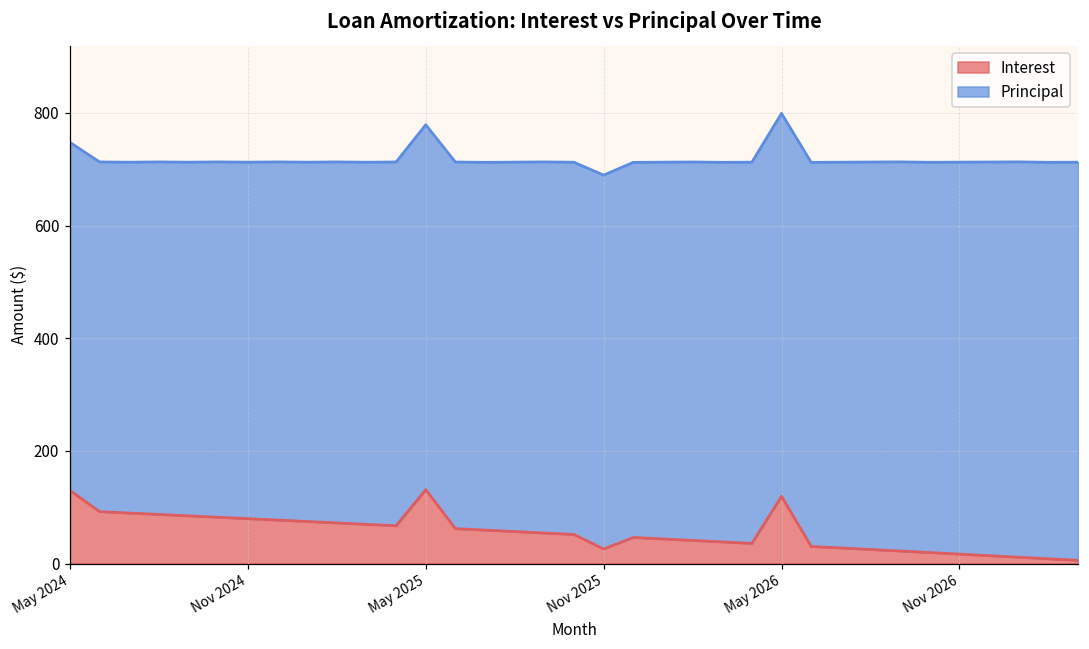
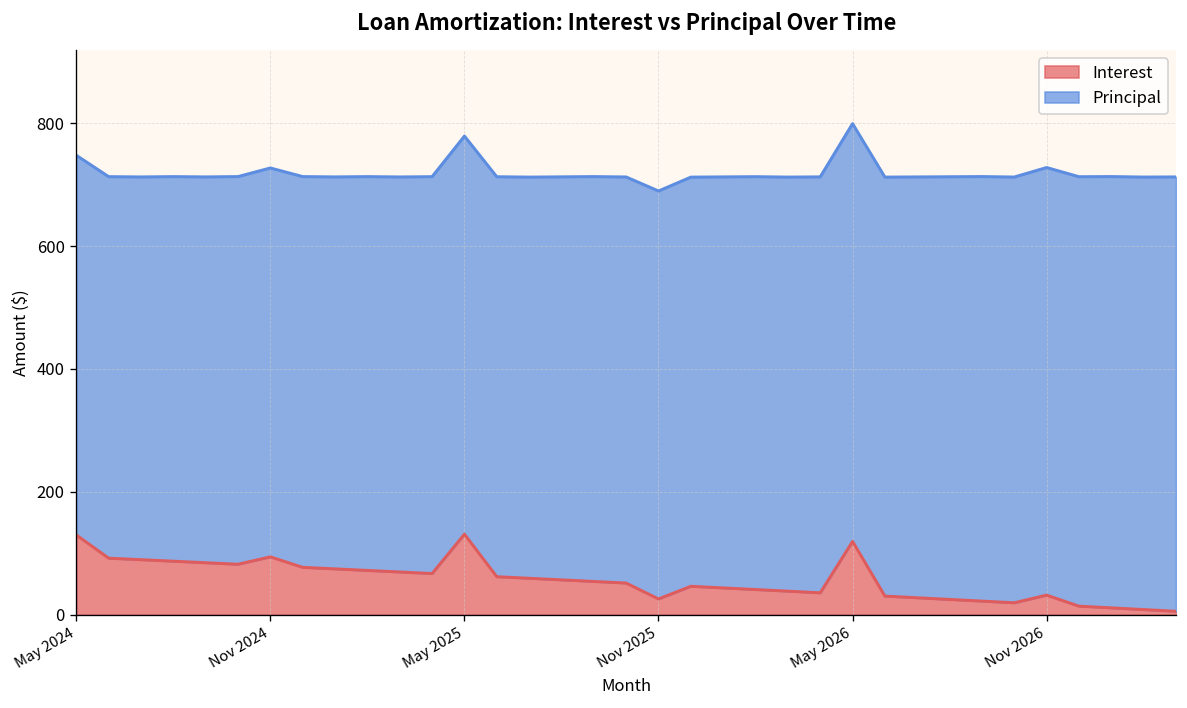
  {
    "Interest": {
      "May 2024": 130,
-     "Nov 2024": 80,
+     "Nov 2024": 90,
      "May 2025": 130,
      "Nov 2025": 30,
      "May 2026": 120,
-     "Nov 2026": 20
+     "Nov 2026": 30
    },
    "Principal": {
      "May 2024": 620,
      "Nov 2024": 630,
      "May 2025": 650,
      "Nov 2025": 660,
      "May 2026": 680,
      "Nov 2026": 700
    }
  }
